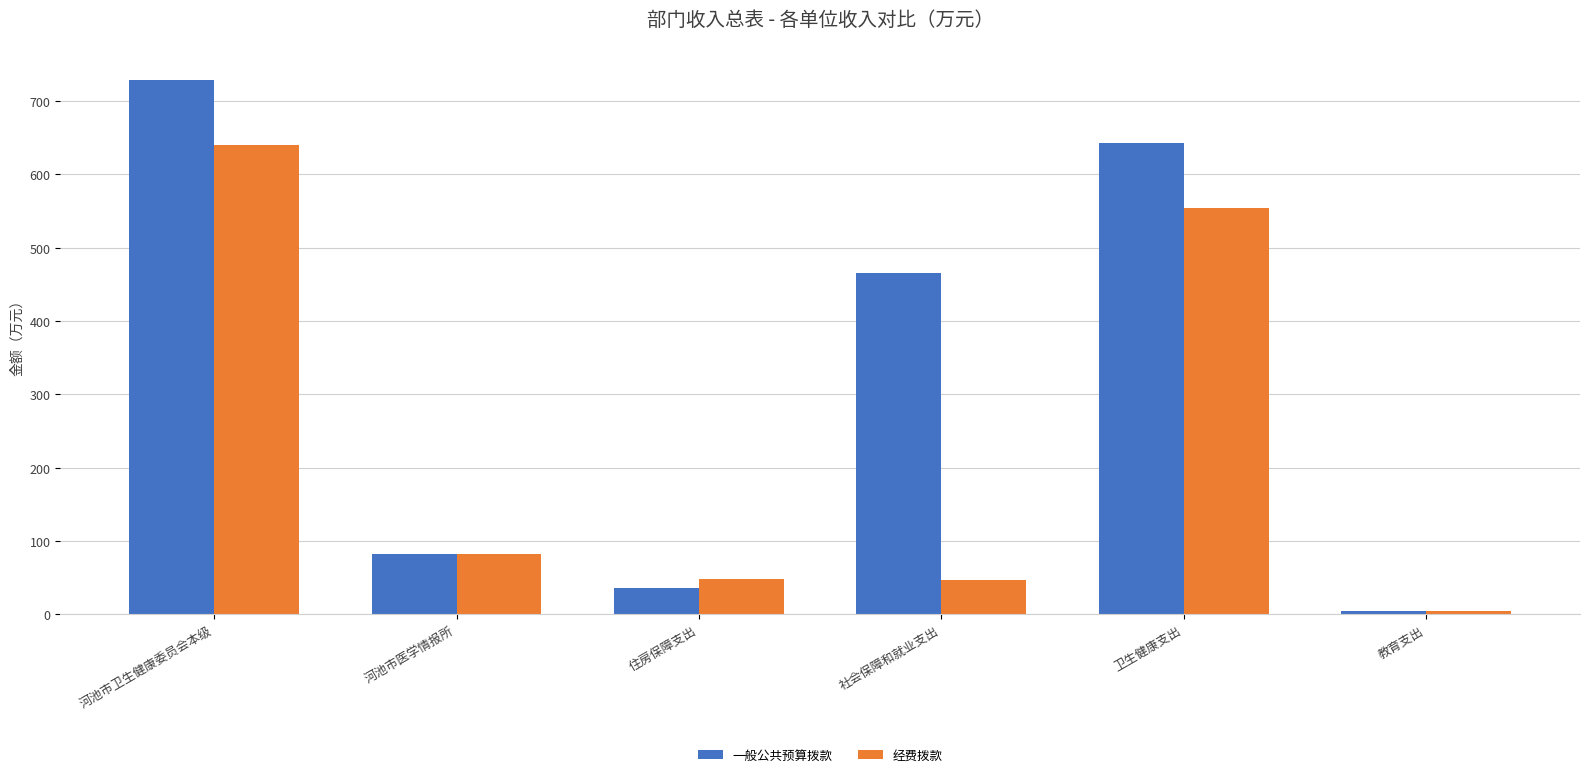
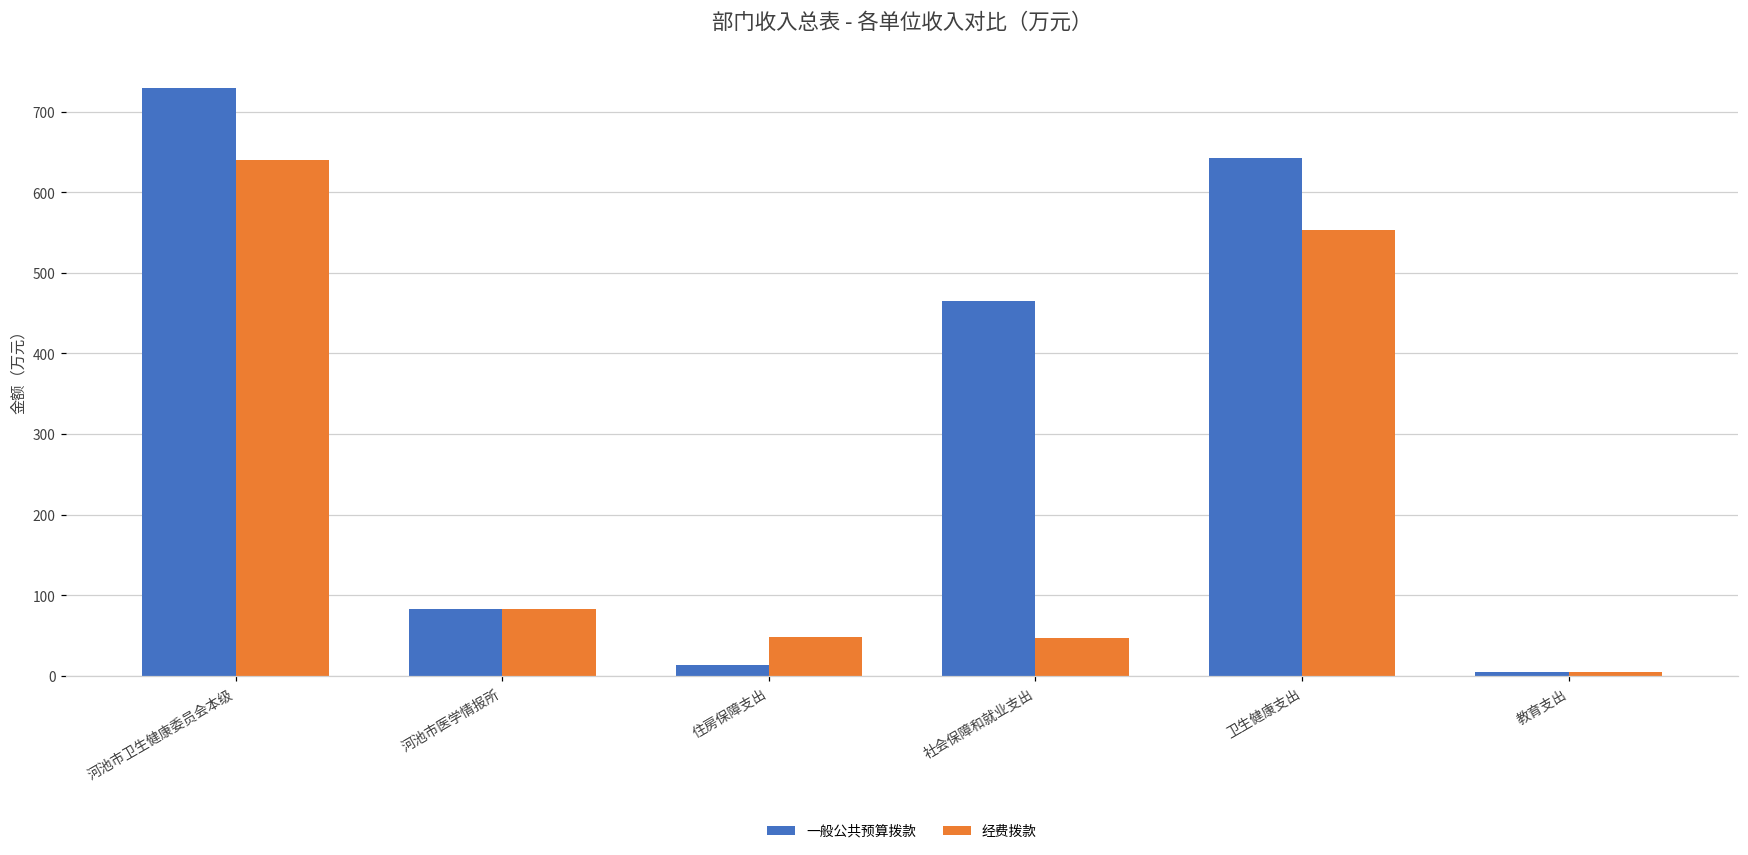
  {
    "一般公共预算拨款": {
      "河池市卫生健康委员会本级": 730,
      "河池市医学情报所": 80,
-     "住房保障支出": 40,
+     "住房保障支出": 10,
      "社会保障和就业支出": 470,
      "卫生健康支出": 640,
      "教育支出": 0
    },
    "经费拨款": {
      "河池市卫生健康委员会本级": 640,
      "河池市医学情报所": 80,
      "住房保障支出": 50,
      "社会保障和就业支出": 50,
      "卫生健康支出": 550,
      "教育支出": 0
    }
  }
